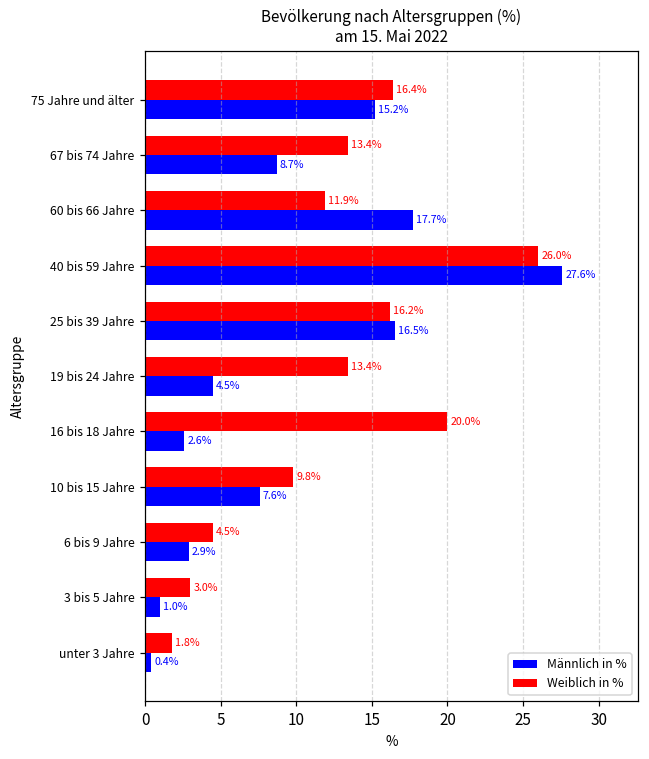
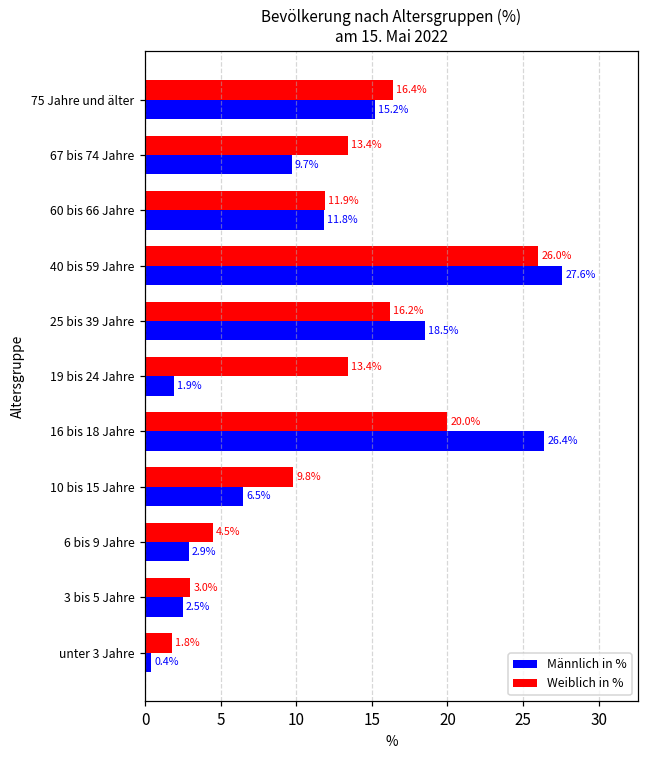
  {
    "Männlich in %": {
      "75 Jahre und älter": "15.2%",
-     "67 bis 74 Jahre": "8.7%",
-     "60 bis 66 Jahre": "17.7%",
+     "67 bis 74 Jahre": "9.7%",
+     "60 bis 66 Jahre": "11.8%",
      "40 bis 59 Jahre": "27.6%",
-     "25 bis 39 Jahre": "16.5%",
-     "19 bis 24 Jahre": "4.5%",
-     "16 bis 18 Jahre": "2.6%",
-     "10 bis 15 Jahre": "7.6%",
+     "25 bis 39 Jahre": "18.5%",
+     "19 bis 24 Jahre": "1.9%",
+     "16 bis 18 Jahre": "26.4%",
+     "10 bis 15 Jahre": "6.5%",
      "6 bis 9 Jahre": "2.9%",
-     "3 bis 5 Jahre": "1.0%",
+     "3 bis 5 Jahre": "2.5%",
      "unter 3 Jahre": "0.4%"
    },
    "Weiblich in %": {
      "75 Jahre und älter": "16.4%",
      "67 bis 74 Jahre": "13.4%",
      "60 bis 66 Jahre": "11.9%",
      "40 bis 59 Jahre": "26.0%",
      "25 bis 39 Jahre": "16.2%",
      "19 bis 24 Jahre": "13.4%",
      "16 bis 18 Jahre": "20.0%",
      "10 bis 15 Jahre": "9.8%",
      "6 bis 9 Jahre": "4.5%",
      "3 bis 5 Jahre": "3.0%",
      "unter 3 Jahre": "1.8%"
    }
  }
